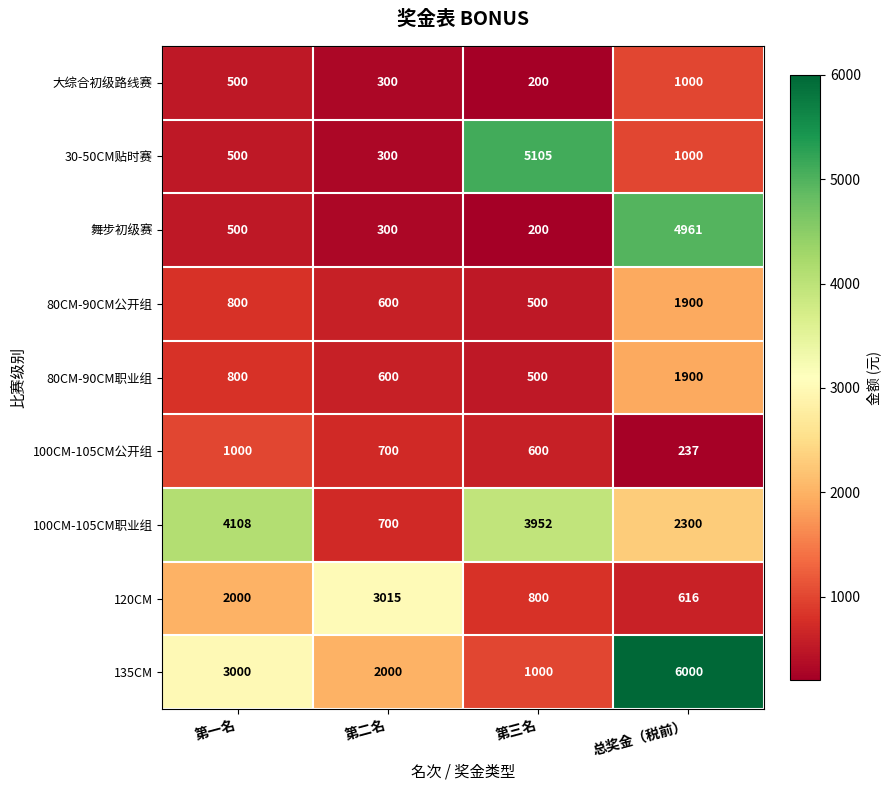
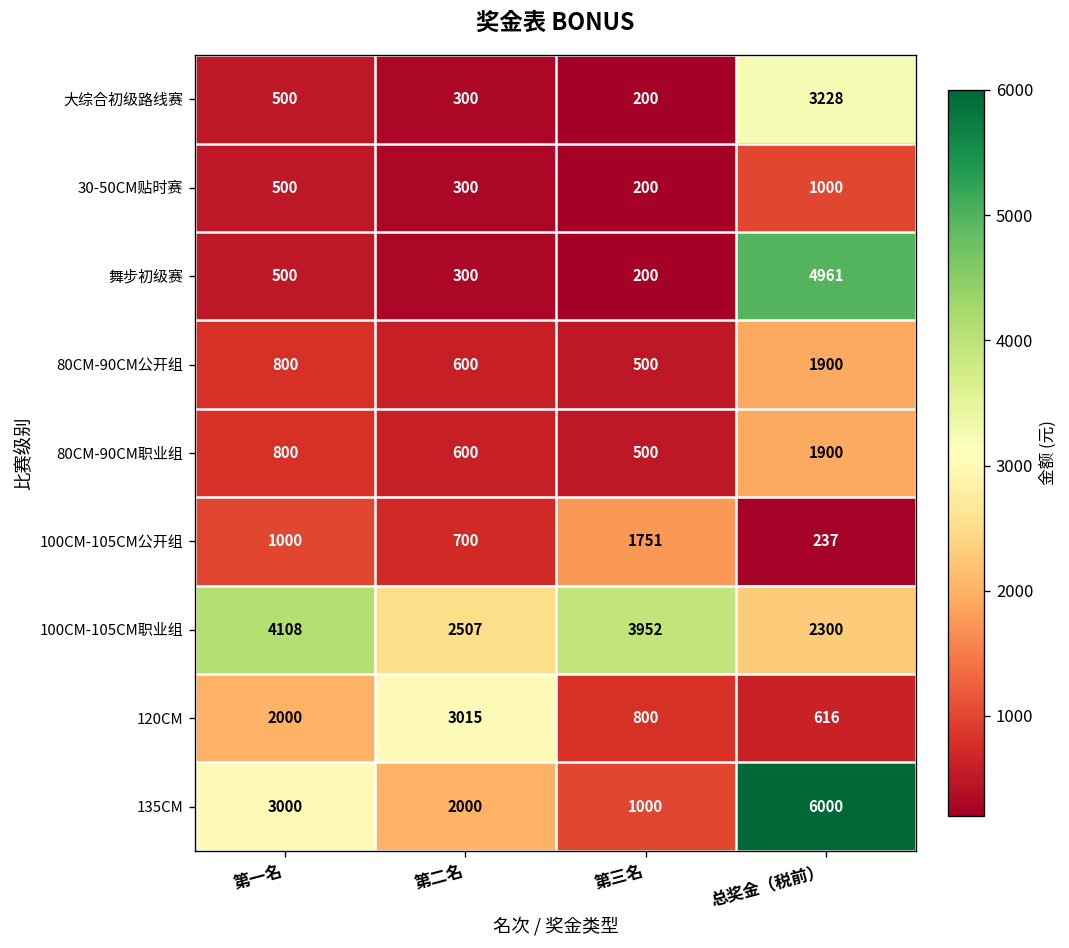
  {
    "大综合初级路线赛": {
      "第一名": 500,
      "第二名": 300,
      "第三名": 200,
-     "总奖金（税前）": 1000
+     "总奖金（税前）": 3228
    },
    "30-50CM贴时赛": {
      "第一名": 500,
      "第二名": 300,
-     "第三名": 5105,
+     "第三名": 200,
      "总奖金（税前）": 1000
    },
    "舞步初级赛": {
      "第一名": 500,
      "第二名": 300,
      "第三名": 200,
      "总奖金（税前）": 4961
    },
    "80CM-90CM公开组": {
      "第一名": 800,
      "第二名": 600,
      "第三名": 500,
      "总奖金（税前）": 1900
    },
    "80CM-90CM职业组": {
      "第一名": 800,
      "第二名": 600,
      "第三名": 500,
      "总奖金（税前）": 1900
    },
    "100CM-105CM公开组": {
      "第一名": 1000,
      "第二名": 700,
-     "第三名": 600,
+     "第三名": 1751,
      "总奖金（税前）": 237
    },
    "100CM-105CM职业组": {
      "第一名": 4108,
-     "第二名": 700,
+     "第二名": 2507,
      "第三名": 3952,
      "总奖金（税前）": 2300
    },
    "120CM": {
      "第一名": 2000,
      "第二名": 3015,
      "第三名": 800,
      "总奖金（税前）": 616
    },
    "135CM": {
      "第一名": 3000,
      "第二名": 2000,
      "第三名": 1000,
      "总奖金（税前）": 6000
    }
  }
